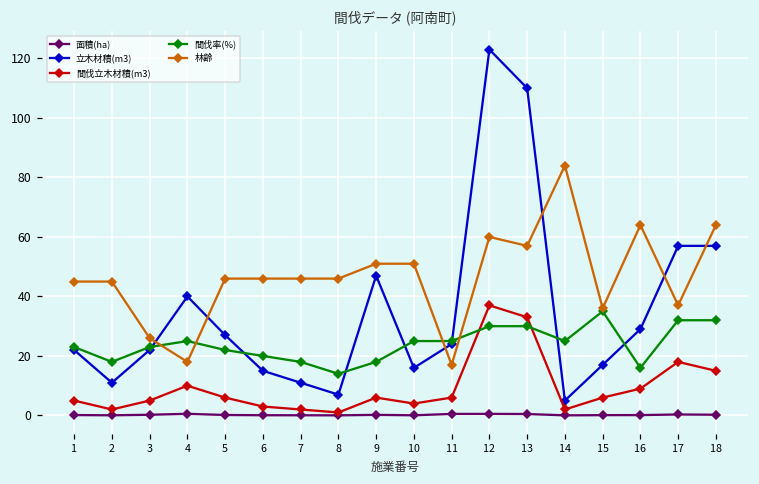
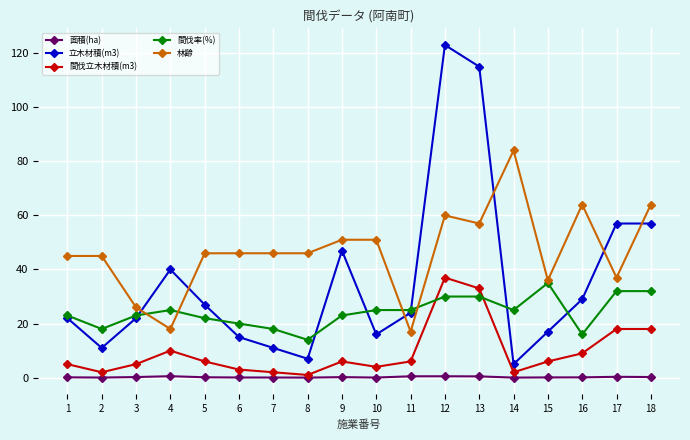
  {
    "面積(ha)": {
      "1": 0,
      "2": 0,
      "3": 0,
      "4": 1,
      "5": 0,
      "6": 0,
      "7": 0,
      "8": 0,
      "9": 0,
      "10": 0,
      "11": 1,
      "12": 1,
      "13": 0,
      "14": 0,
      "15": 0,
      "16": 0,
      "17": 0,
      "18": 0
    },
    "立木材積(m3)": {
      "1": 22,
      "2": 11,
      "3": 22,
      "4": 40,
      "5": 27,
      "6": 15,
      "7": 11,
      "8": 7,
      "9": 47,
      "10": 16,
      "11": 24,
      "12": 123,
-     "13": 110,
+     "13": 115,
      "14": 5,
      "15": 17,
      "16": 29,
      "17": 57,
      "18": 57
    },
    "間伐立木材積(m3)": {
      "1": 5,
      "2": 2,
      "3": 5,
      "4": 10,
      "5": 6,
      "6": 3,
      "7": 2,
      "8": 1,
      "9": 6,
      "10": 4,
      "11": 6,
      "12": 37,
      "13": 33,
      "14": 2,
      "15": 6,
      "16": 9,
      "17": 18,
-     "18": 15
+     "18": 18
    },
    "間伐率(%)": {
      "1": 23,
      "2": 18,
      "3": 23,
      "4": 25,
      "5": 22,
      "6": 20,
      "7": 18,
      "8": 14,
-     "9": 18,
+     "9": 23,
      "10": 25,
      "11": 25,
      "12": 30,
      "13": 30,
      "14": 25,
      "15": 35,
      "16": 16,
      "17": 32,
      "18": 32
    },
    "林齢": {
      "1": 45,
      "2": 45,
      "3": 26,
      "4": 18,
      "5": 46,
      "6": 46,
      "7": 46,
      "8": 46,
      "9": 51,
      "10": 51,
      "11": 17,
      "12": 60,
      "13": 57,
      "14": 84,
      "15": 36,
      "16": 64,
      "17": 37,
      "18": 64
    }
  }
